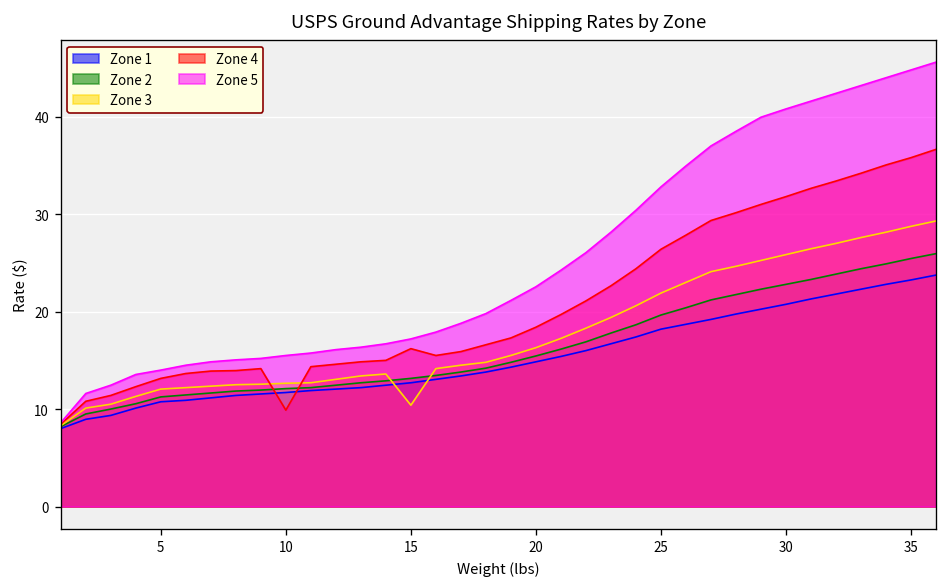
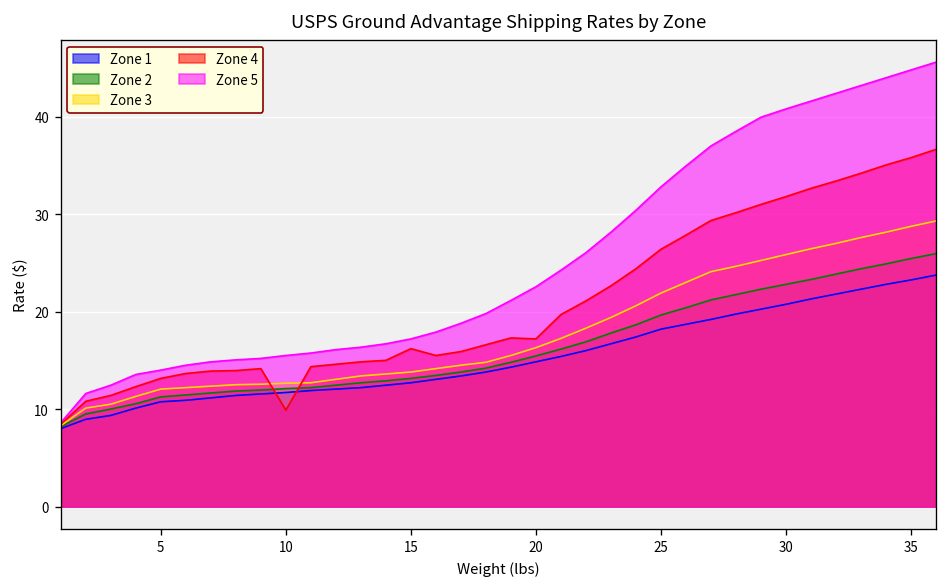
  {
    "Zone 1": {
      "5": 11,
      "10": 12,
      "15": 13,
      "20": 15,
      "25": 18,
      "30": 21,
      "35": 23
    },
    "Zone 2": {
      "5": 11,
      "10": 12,
      "15": 13,
      "20": 15,
      "25": 20,
      "30": 23,
      "35": 25
    },
    "Zone 3": {
      "5": 12,
      "10": 13,
-     "15": 10,
+     "15": 14,
      "20": 16,
      "25": 22,
      "30": 26,
      "35": 29
    },
    "Zone 4": {
      "5": 13,
      "10": 10,
      "15": 16,
-     "20": 18,
+     "20": 17,
      "25": 26,
      "30": 32,
      "35": 36
    },
    "Zone 5": {
      "5": 14,
      "10": 16,
      "15": 17,
      "20": 23,
      "25": 33,
      "30": 41,
      "35": 45
    }
  }
